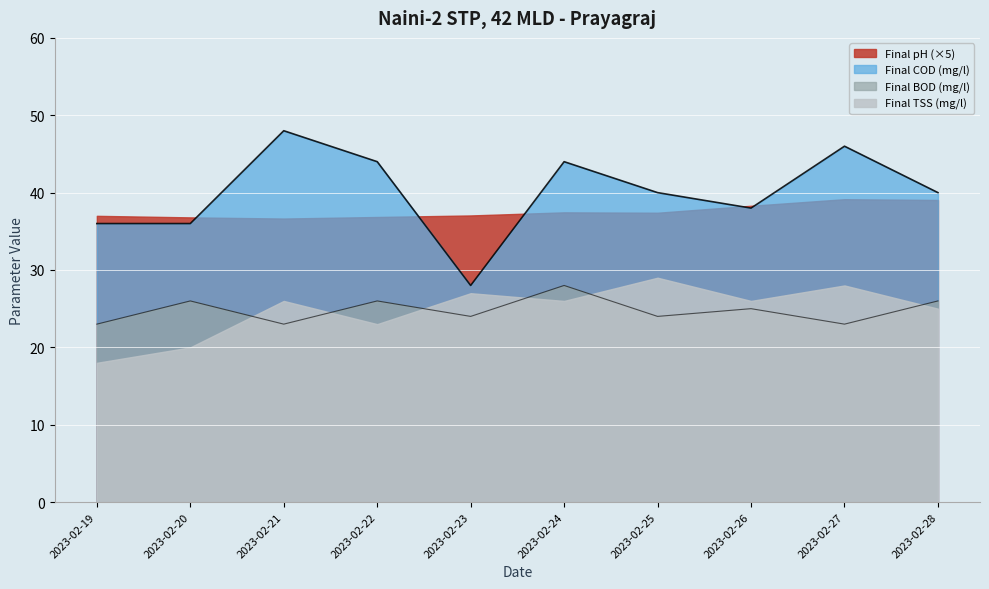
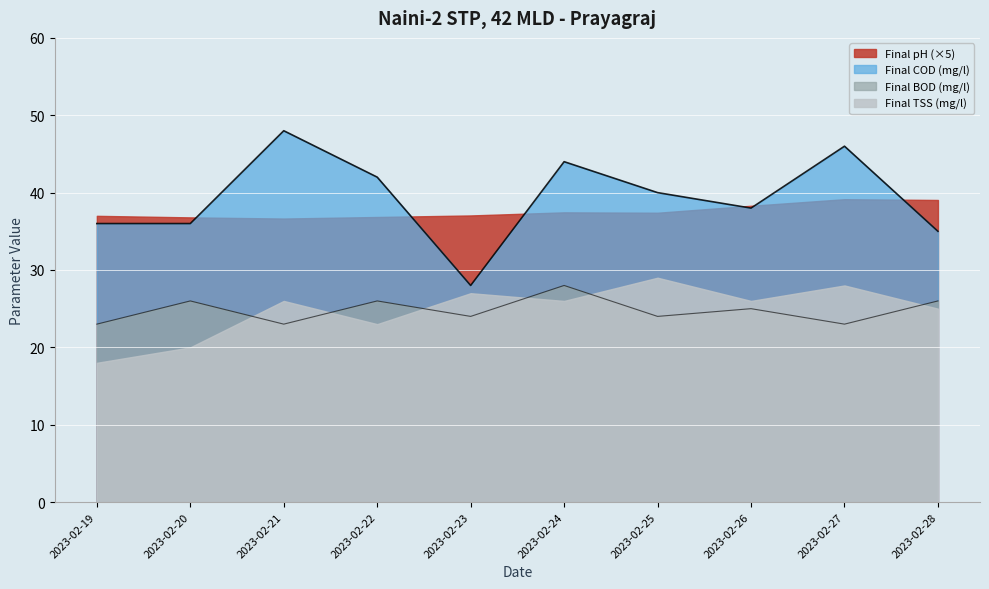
  {
    "Final pH (×5)": {
      "2023-02-19": 37,
      "2023-02-20": 37,
      "2023-02-21": 37,
      "2023-02-22": 37,
      "2023-02-23": 37,
      "2023-02-24": 37,
      "2023-02-25": 37,
      "2023-02-27": 39,
      "2023-02-28": 39
    },
    "Final COD (mg/l)": {
      "2023-02-19": 36,
      "2023-02-20": 36,
      "2023-02-21": 48,
-     "2023-02-22": 44,
+     "2023-02-22": 42,
      "2023-02-23": 28,
      "2023-02-24": 44,
      "2023-02-25": 40,
      "2023-02-27": 46,
-     "2023-02-28": 40
+     "2023-02-28": 35
    }
  }
